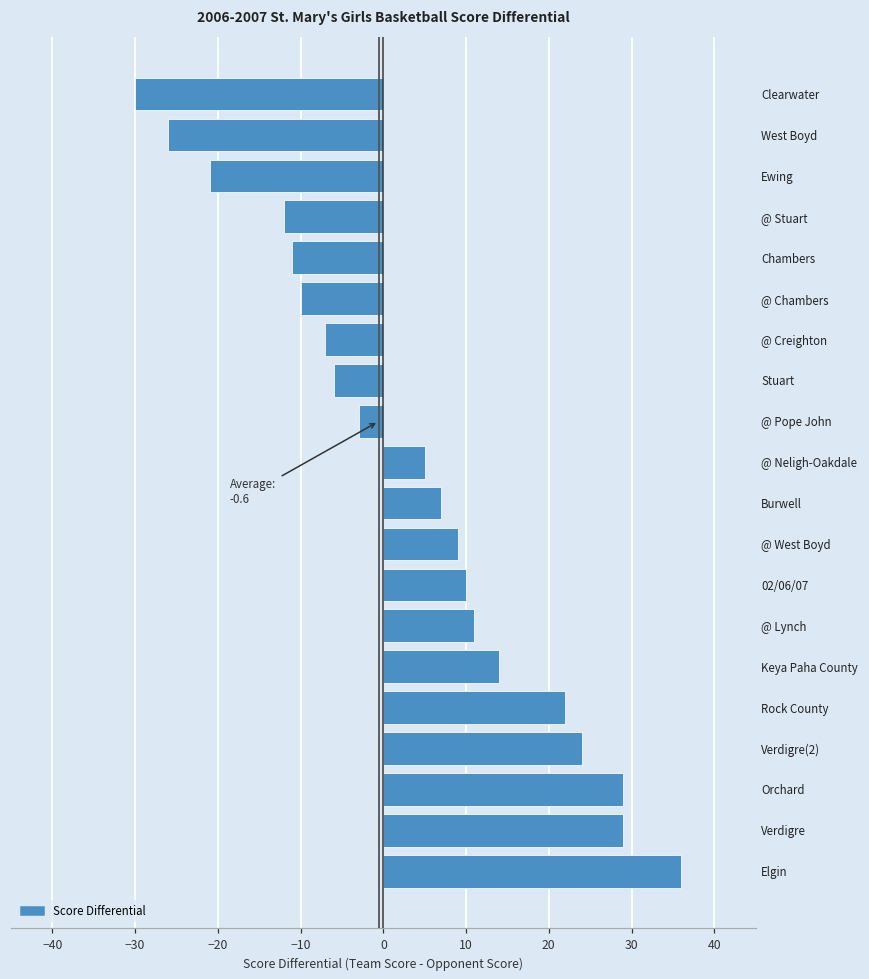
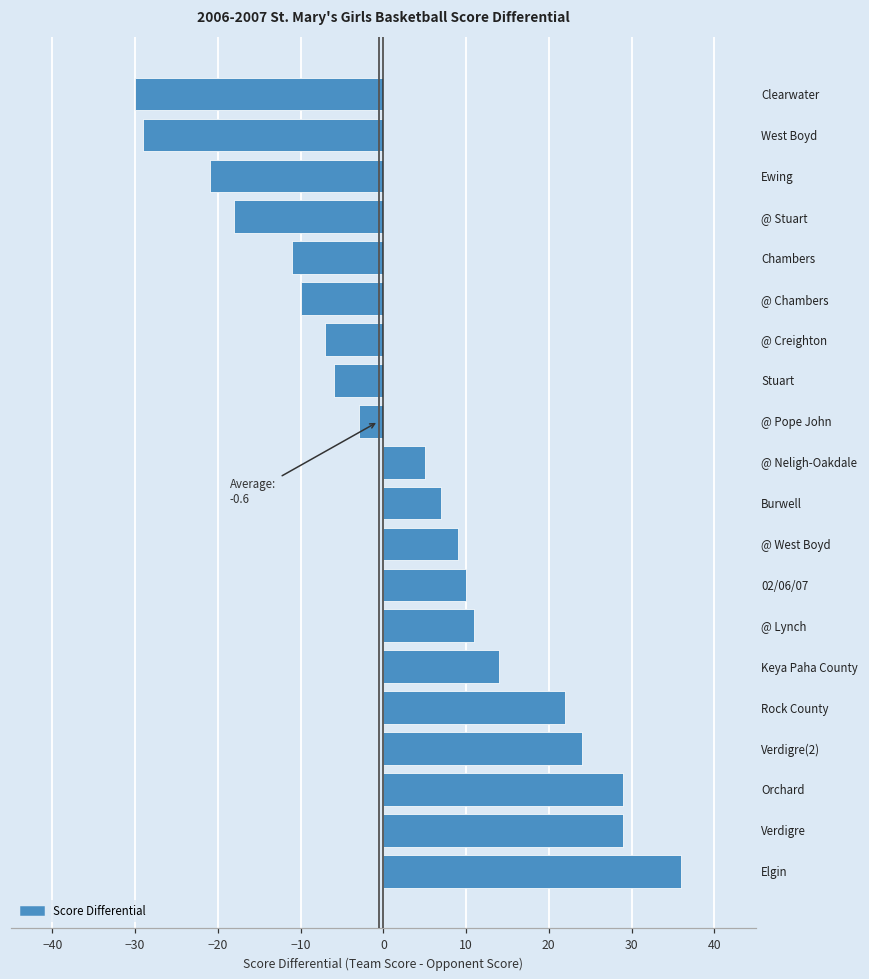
  {
    "Clearwater": -30,
-   "West Boyd": -26,
+   "West Boyd": -29,
    "Ewing": -21,
-   "@ Stuart": -12,
+   "@ Stuart": -18,
    "Chambers": -11,
    "@ Chambers": -10,
    "@ Creighton": -7,
    "Stuart": -6,
    "@ Neligh-Oakdale": 5,
    "Burwell": 7,
    "@ West Boyd": 9,
    "02/06/07": 10,
    "@ Lynch": 11,
    "Keya Paha County": 14,
    "Rock County": 22,
    "Verdigre(2)": 24,
    "Orchard": 29,
    "Verdigre": 29,
    "Elgin": 36
  }
